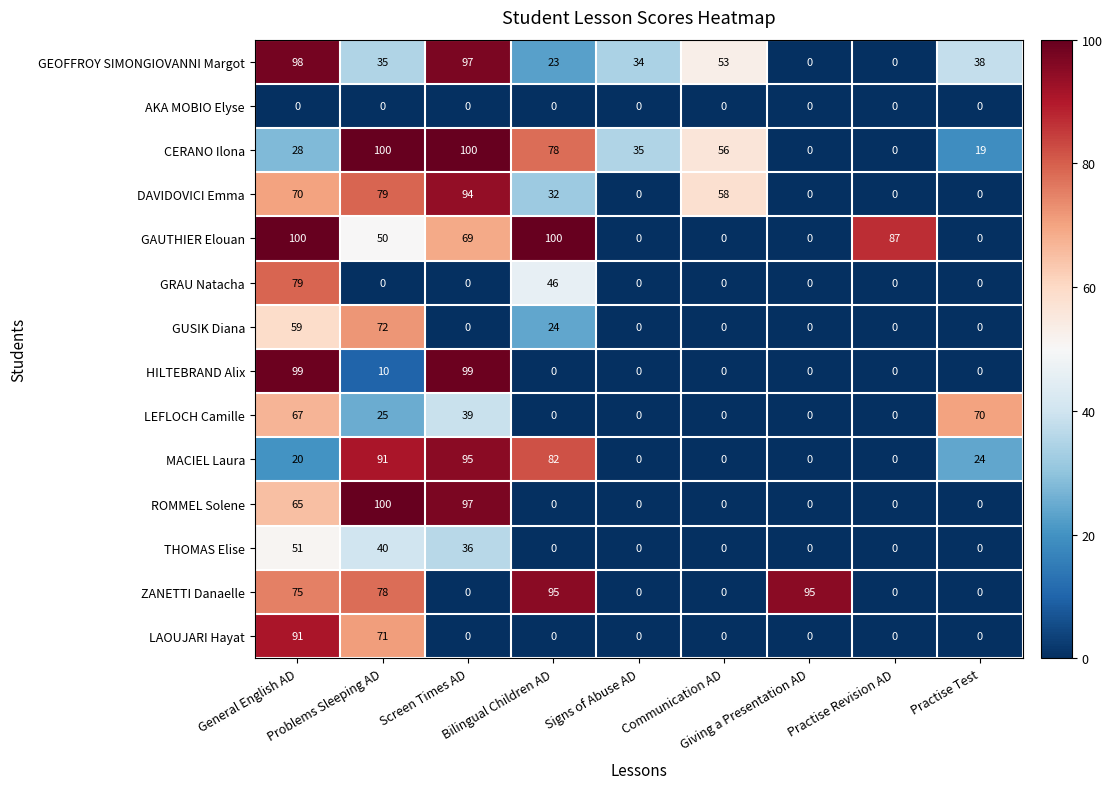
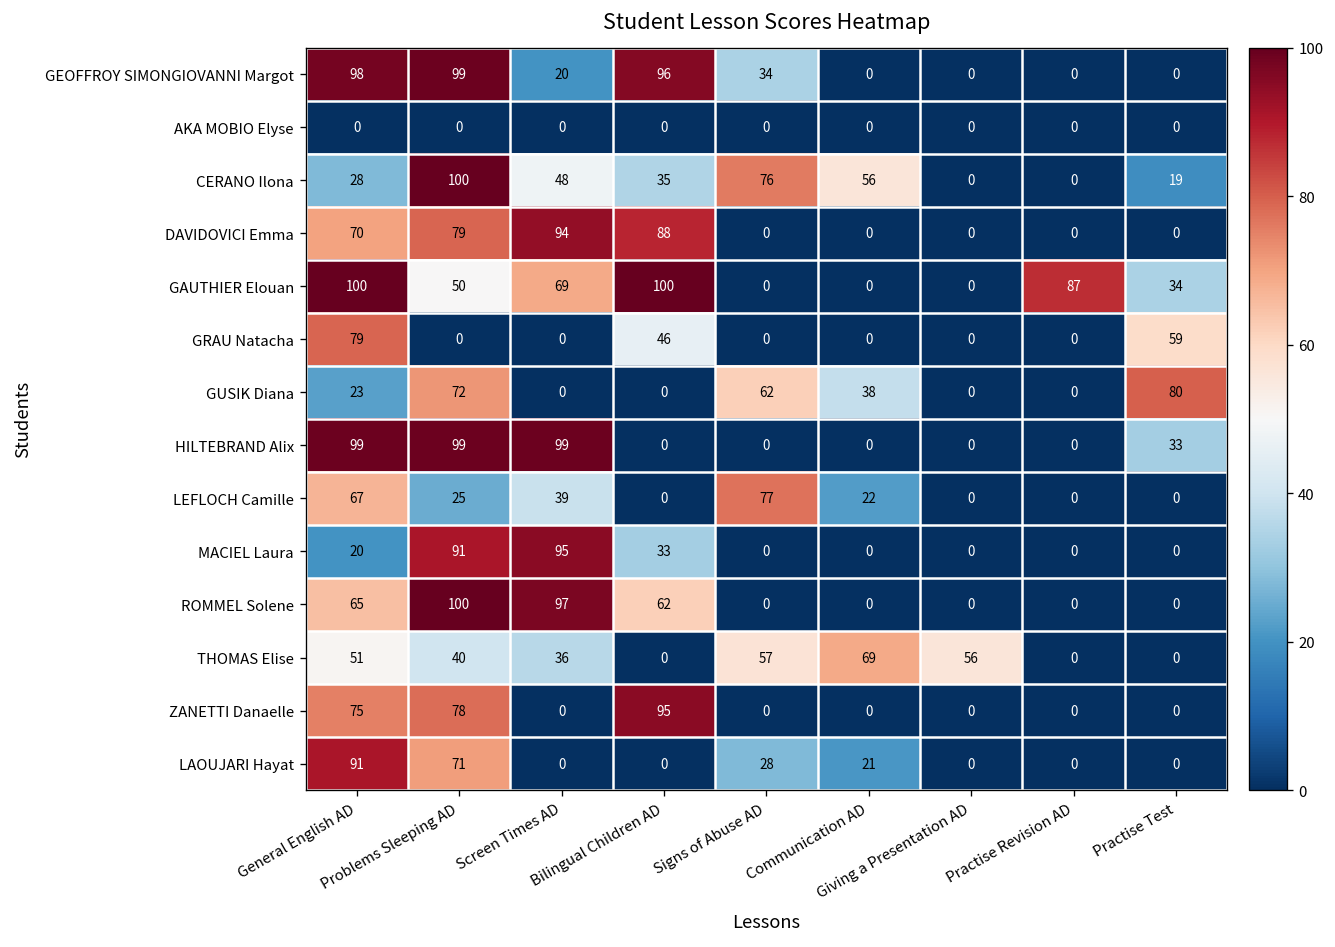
  {
    "GEOFFROY SIMONGIOVANNI Margot": {
      "General English AD": 98,
-     "Problems Sleeping AD": 35,
-     "Screen Times AD": 97,
-     "Bilingual Children AD": 23,
+     "Problems Sleeping AD": 99,
+     "Screen Times AD": 20,
+     "Bilingual Children AD": 96,
      "Signs of Abuse AD": 34,
-     "Communication AD": 53,
+     "Communication AD": 0,
      "Giving a Presentation AD": 0,
      "Practise Revision AD": 0,
-     "Practise Test": 38
+     "Practise Test": 0
    },
    "AKA MOBIO Elyse": {
      "General English AD": 0,
      "Problems Sleeping AD": 0,
      "Screen Times AD": 0,
      "Bilingual Children AD": 0,
      "Signs of Abuse AD": 0,
      "Communication AD": 0,
      "Giving a Presentation AD": 0,
      "Practise Revision AD": 0,
      "Practise Test": 0
    },
    "CERANO Ilona": {
      "General English AD": 28,
      "Problems Sleeping AD": 100,
-     "Screen Times AD": 100,
-     "Bilingual Children AD": 78,
-     "Signs of Abuse AD": 35,
+     "Screen Times AD": 48,
+     "Bilingual Children AD": 35,
+     "Signs of Abuse AD": 76,
      "Communication AD": 56,
      "Giving a Presentation AD": 0,
      "Practise Revision AD": 0,
      "Practise Test": 19
    },
    "DAVIDOVICI Emma": {
      "General English AD": 70,
      "Problems Sleeping AD": 79,
      "Screen Times AD": 94,
-     "Bilingual Children AD": 32,
+     "Bilingual Children AD": 88,
      "Signs of Abuse AD": 0,
-     "Communication AD": 58,
+     "Communication AD": 0,
      "Giving a Presentation AD": 0,
      "Practise Revision AD": 0,
      "Practise Test": 0
    },
    "GAUTHIER Elouan": {
      "General English AD": 100,
      "Problems Sleeping AD": 50,
      "Screen Times AD": 69,
      "Bilingual Children AD": 100,
      "Signs of Abuse AD": 0,
      "Communication AD": 0,
      "Giving a Presentation AD": 0,
      "Practise Revision AD": 87,
-     "Practise Test": 0
+     "Practise Test": 34
    },
    "GRAU Natacha": {
      "General English AD": 79,
      "Problems Sleeping AD": 0,
      "Screen Times AD": 0,
      "Bilingual Children AD": 46,
      "Signs of Abuse AD": 0,
      "Communication AD": 0,
      "Giving a Presentation AD": 0,
      "Practise Revision AD": 0,
-     "Practise Test": 0
+     "Practise Test": 59
    },
    "GUSIK Diana": {
-     "General English AD": 59,
+     "General English AD": 23,
      "Problems Sleeping AD": 72,
      "Screen Times AD": 0,
-     "Bilingual Children AD": 24,
-     "Signs of Abuse AD": 0,
-     "Communication AD": 0,
+     "Bilingual Children AD": 0,
+     "Signs of Abuse AD": 62,
+     "Communication AD": 38,
      "Giving a Presentation AD": 0,
      "Practise Revision AD": 0,
-     "Practise Test": 0
+     "Practise Test": 80
    },
    "HILTEBRAND Alix": {
      "General English AD": 99,
-     "Problems Sleeping AD": 10,
+     "Problems Sleeping AD": 99,
      "Screen Times AD": 99,
      "Bilingual Children AD": 0,
      "Signs of Abuse AD": 0,
      "Communication AD": 0,
      "Giving a Presentation AD": 0,
      "Practise Revision AD": 0,
-     "Practise Test": 0
+     "Practise Test": 33
    },
    "LEFLOCH Camille": {
      "General English AD": 67,
      "Problems Sleeping AD": 25,
      "Screen Times AD": 39,
      "Bilingual Children AD": 0,
-     "Signs of Abuse AD": 0,
-     "Communication AD": 0,
+     "Signs of Abuse AD": 77,
+     "Communication AD": 22,
      "Giving a Presentation AD": 0,
      "Practise Revision AD": 0,
-     "Practise Test": 70
+     "Practise Test": 0
    },
    "MACIEL Laura": {
      "General English AD": 20,
      "Problems Sleeping AD": 91,
      "Screen Times AD": 95,
-     "Bilingual Children AD": 82,
+     "Bilingual Children AD": 33,
      "Signs of Abuse AD": 0,
      "Communication AD": 0,
      "Giving a Presentation AD": 0,
      "Practise Revision AD": 0,
-     "Practise Test": 24
+     "Practise Test": 0
    },
    "ROMMEL Solene": {
      "General English AD": 65,
      "Problems Sleeping AD": 100,
      "Screen Times AD": 97,
-     "Bilingual Children AD": 0,
+     "Bilingual Children AD": 62,
      "Signs of Abuse AD": 0,
      "Communication AD": 0,
      "Giving a Presentation AD": 0,
      "Practise Revision AD": 0,
      "Practise Test": 0
    },
    "THOMAS Elise": {
      "General English AD": 51,
      "Problems Sleeping AD": 40,
      "Screen Times AD": 36,
      "Bilingual Children AD": 0,
-     "Signs of Abuse AD": 0,
-     "Communication AD": 0,
-     "Giving a Presentation AD": 0,
+     "Signs of Abuse AD": 57,
+     "Communication AD": 69,
+     "Giving a Presentation AD": 56,
      "Practise Revision AD": 0,
      "Practise Test": 0
    },
    "ZANETTI Danaelle": {
      "General English AD": 75,
      "Problems Sleeping AD": 78,
      "Screen Times AD": 0,
      "Bilingual Children AD": 95,
      "Signs of Abuse AD": 0,
      "Communication AD": 0,
-     "Giving a Presentation AD": 95,
+     "Giving a Presentation AD": 0,
      "Practise Revision AD": 0,
      "Practise Test": 0
    },
    "LAOUJARI Hayat": {
      "General English AD": 91,
      "Problems Sleeping AD": 71,
      "Screen Times AD": 0,
      "Bilingual Children AD": 0,
-     "Signs of Abuse AD": 0,
-     "Communication AD": 0,
+     "Signs of Abuse AD": 28,
+     "Communication AD": 21,
      "Giving a Presentation AD": 0,
      "Practise Revision AD": 0,
      "Practise Test": 0
    }
  }
